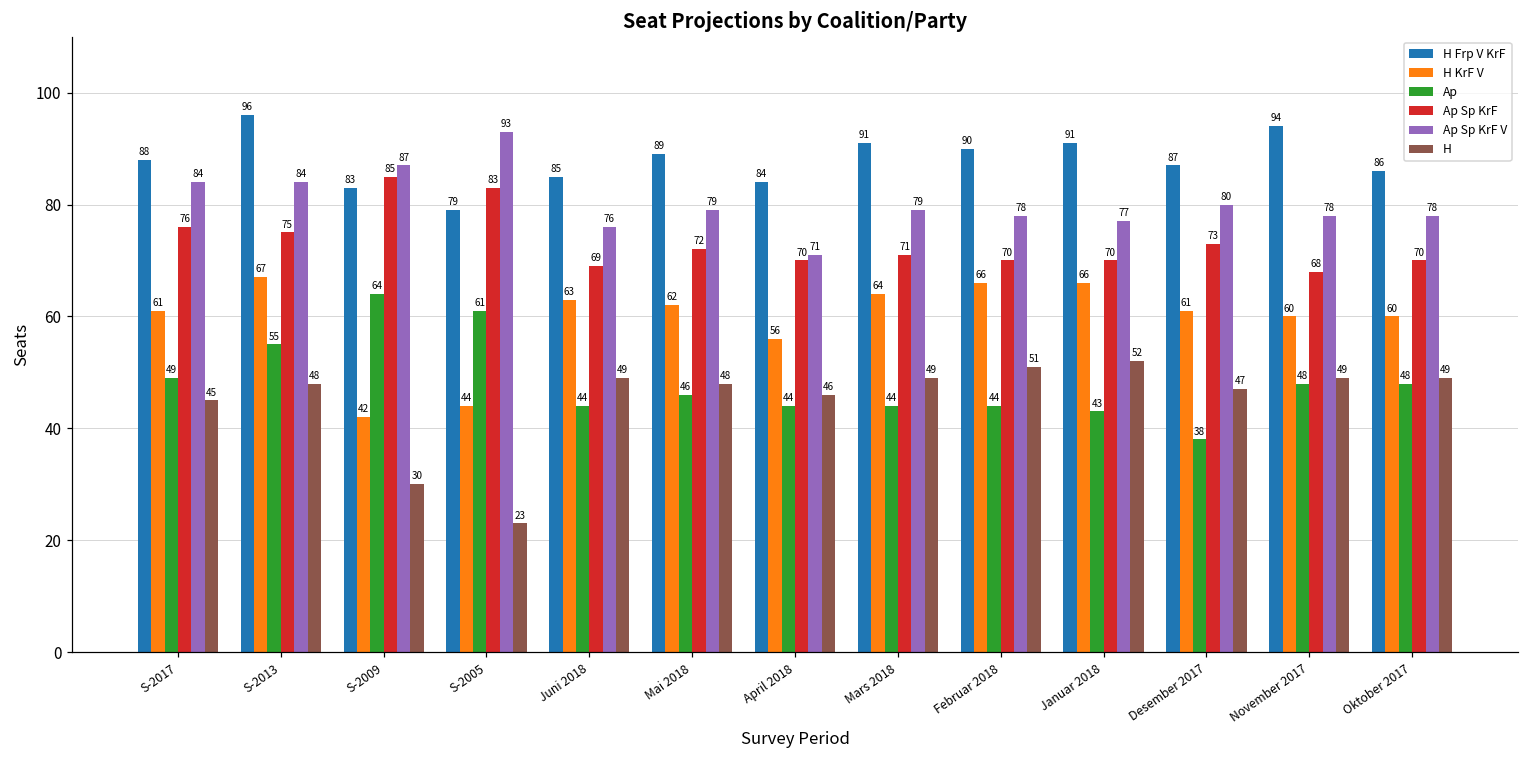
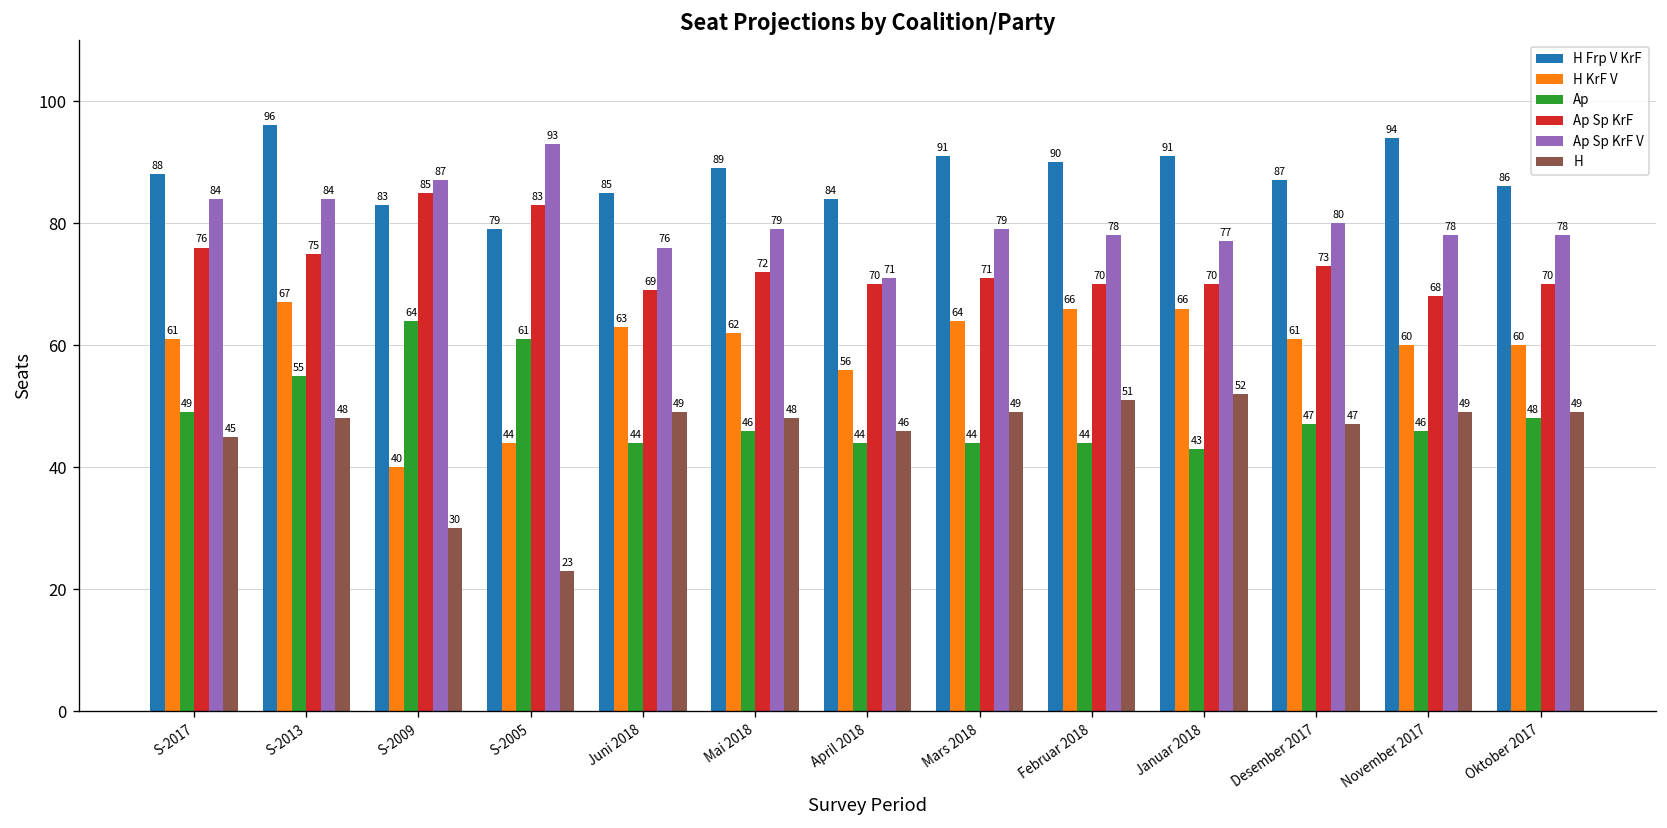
  {
    "H Frp V KrF": {
      "S-2017": 88,
      "S-2013": 96,
      "S-2009": 83,
      "S-2005": 79,
      "Juni 2018": 85,
      "Mai 2018": 89,
      "April 2018": 84,
      "Mars 2018": 91,
      "Februar 2018": 90,
      "Januar 2018": 91,
      "Desember 2017": 87,
      "November 2017": 94,
      "Oktober 2017": 86
    },
    "H KrF V": {
      "S-2017": 61,
      "S-2013": 67,
-     "S-2009": 42,
+     "S-2009": 40,
      "S-2005": 44,
      "Juni 2018": 63,
      "Mai 2018": 62,
      "April 2018": 56,
      "Mars 2018": 64,
      "Februar 2018": 66,
      "Januar 2018": 66,
      "Desember 2017": 61,
      "November 2017": 60,
      "Oktober 2017": 60
    },
    "Ap": {
      "S-2017": 49,
      "S-2013": 55,
      "S-2009": 64,
      "S-2005": 61,
      "Juni 2018": 44,
      "Mai 2018": 46,
      "April 2018": 44,
      "Mars 2018": 44,
      "Februar 2018": 44,
      "Januar 2018": 43,
-     "Desember 2017": 38,
-     "November 2017": 48,
+     "Desember 2017": 47,
+     "November 2017": 46,
      "Oktober 2017": 48
    },
    "Ap Sp KrF": {
      "S-2017": 76,
      "S-2013": 75,
      "S-2009": 85,
      "S-2005": 83,
      "Juni 2018": 69,
      "Mai 2018": 72,
      "April 2018": 70,
      "Mars 2018": 71,
      "Februar 2018": 70,
      "Januar 2018": 70,
      "Desember 2017": 73,
      "November 2017": 68,
      "Oktober 2017": 70
    },
    "Ap Sp KrF V": {
      "S-2017": 84,
      "S-2013": 84,
      "S-2009": 87,
      "S-2005": 93,
      "Juni 2018": 76,
      "Mai 2018": 79,
      "April 2018": 71,
      "Mars 2018": 79,
      "Februar 2018": 78,
      "Januar 2018": 77,
      "Desember 2017": 80,
      "November 2017": 78,
      "Oktober 2017": 78
    },
    "H": {
      "S-2017": 45,
      "S-2013": 48,
      "S-2009": 30,
      "S-2005": 23,
      "Juni 2018": 49,
      "Mai 2018": 48,
      "April 2018": 46,
      "Mars 2018": 49,
      "Februar 2018": 51,
      "Januar 2018": 52,
      "Desember 2017": 47,
      "November 2017": 49,
      "Oktober 2017": 49
    }
  }
